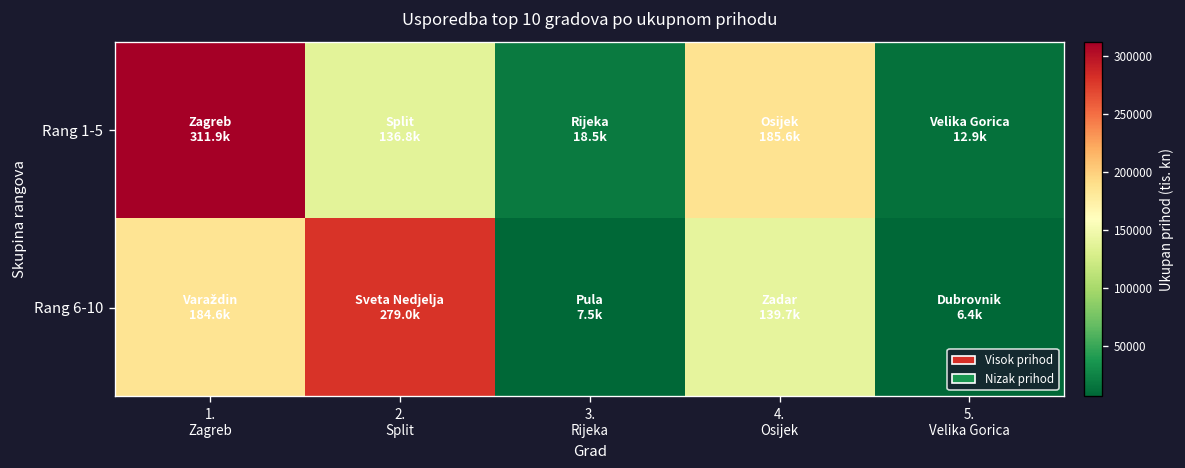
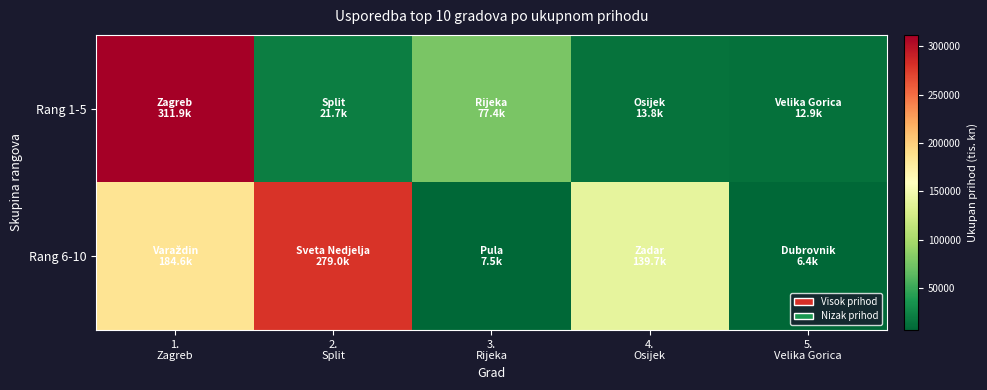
  {
    "Rang 1-5": {
      "1. Zagreb": "311.9k",
-     "2. Split": "136.8k",
-     "3. Rijeka": "18.5k",
-     "4. Osijek": "185.6k",
+     "2. Split": "21.7k",
+     "3. Rijeka": "77.4k",
+     "4. Osijek": "13.8k",
      "5. Velika Gorica": "12.9k"
    },
    "Rang 6-10": {
      "1. Zagreb": "184.6k",
      "2. Split": "279.0k",
      "3. Rijeka": "7.5k",
      "4. Osijek": "139.7k",
      "5. Velika Gorica": "6.4k"
    }
  }
